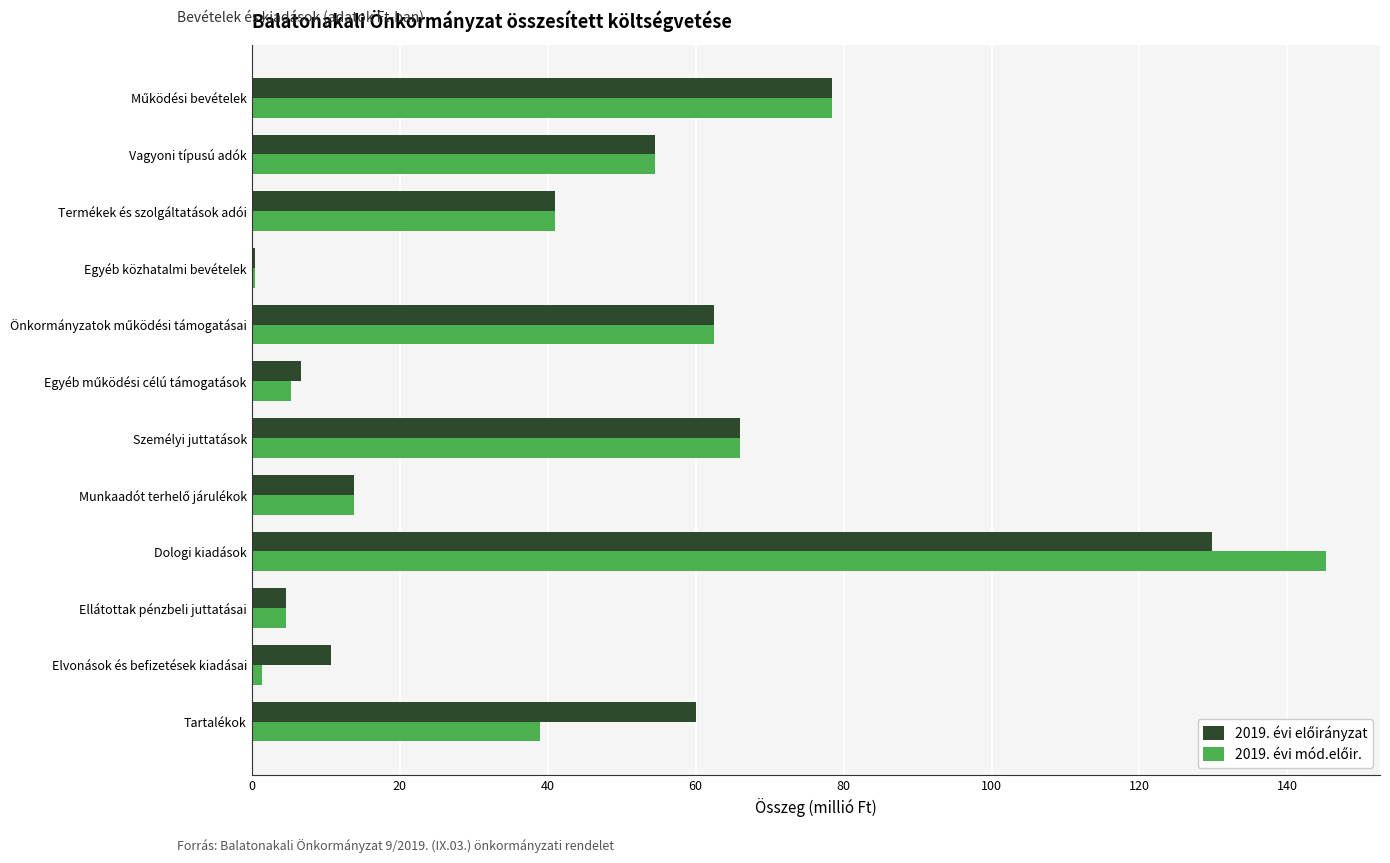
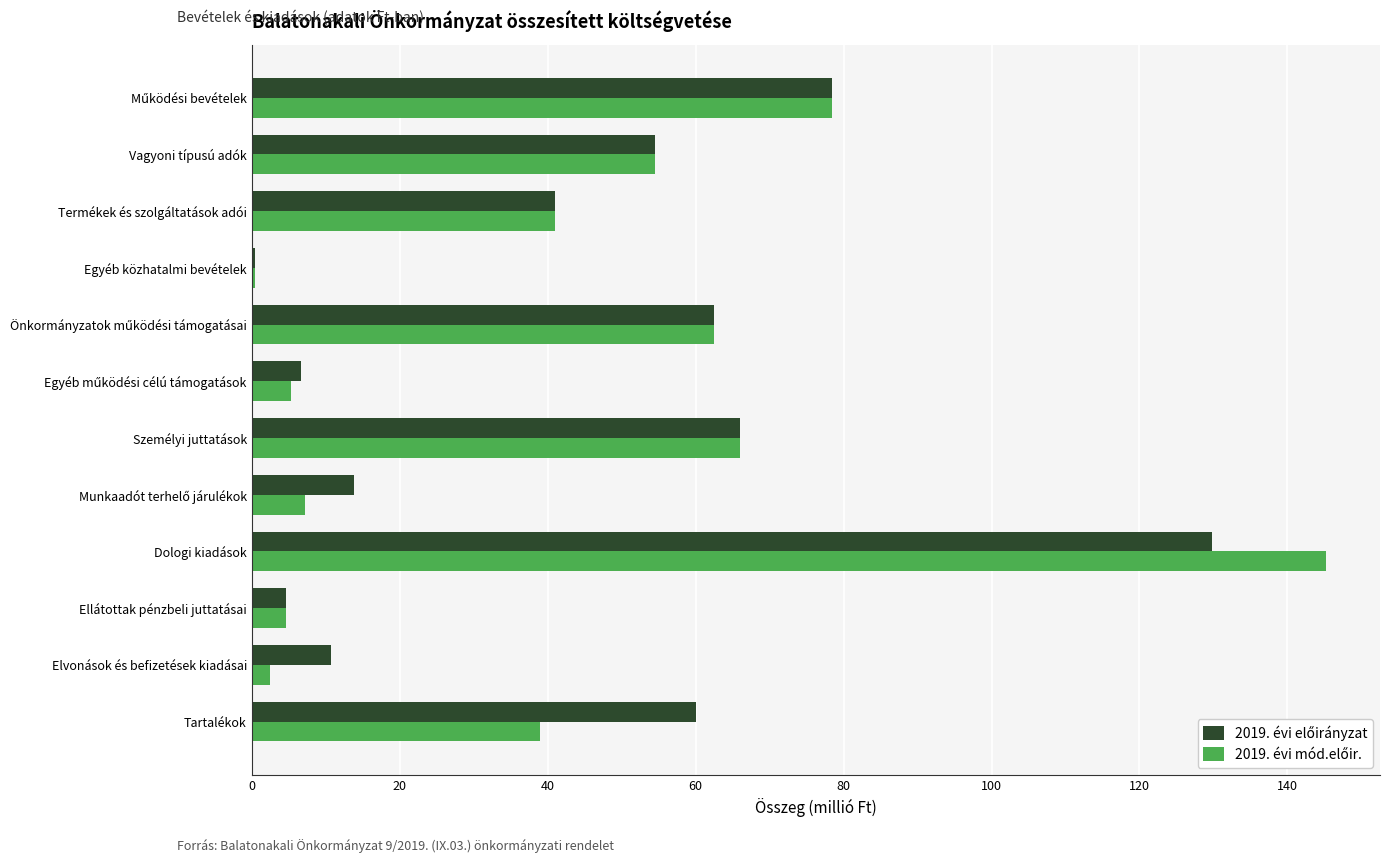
  {
    "2019. évi előirányzat": {
      "Működési bevételek": 78,
      "Vagyoni típusú adók": 55,
      "Termékek és szolgáltatások adói": 41,
      "Egyéb közhatalmi bevételek": 1,
      "Önkormányzatok működési támogatásai": 63,
      "Egyéb működési célú támogatások": 7,
      "Személyi juttatások": 66,
      "Munkaadót terhelő járulékok": 14,
      "Dologi kiadások": 130,
      "Ellátottak pénzbeli juttatásai": 5,
      "Elvonások és befizetések kiadásai": 11,
      "Tartalékok": 60
    },
    "2019. évi mód.előir.": {
      "Működési bevételek": 78,
      "Vagyoni típusú adók": 55,
      "Termékek és szolgáltatások adói": 41,
      "Egyéb közhatalmi bevételek": 1,
      "Önkormányzatok működési támogatásai": 63,
      "Egyéb működési célú támogatások": 5,
      "Személyi juttatások": 66,
-     "Munkaadót terhelő járulékok": 14,
+     "Munkaadót terhelő járulékok": 7,
      "Dologi kiadások": 145,
      "Ellátottak pénzbeli juttatásai": 5,
-     "Elvonások és befizetések kiadásai": 1,
+     "Elvonások és befizetések kiadásai": 3,
      "Tartalékok": 39
    }
  }
